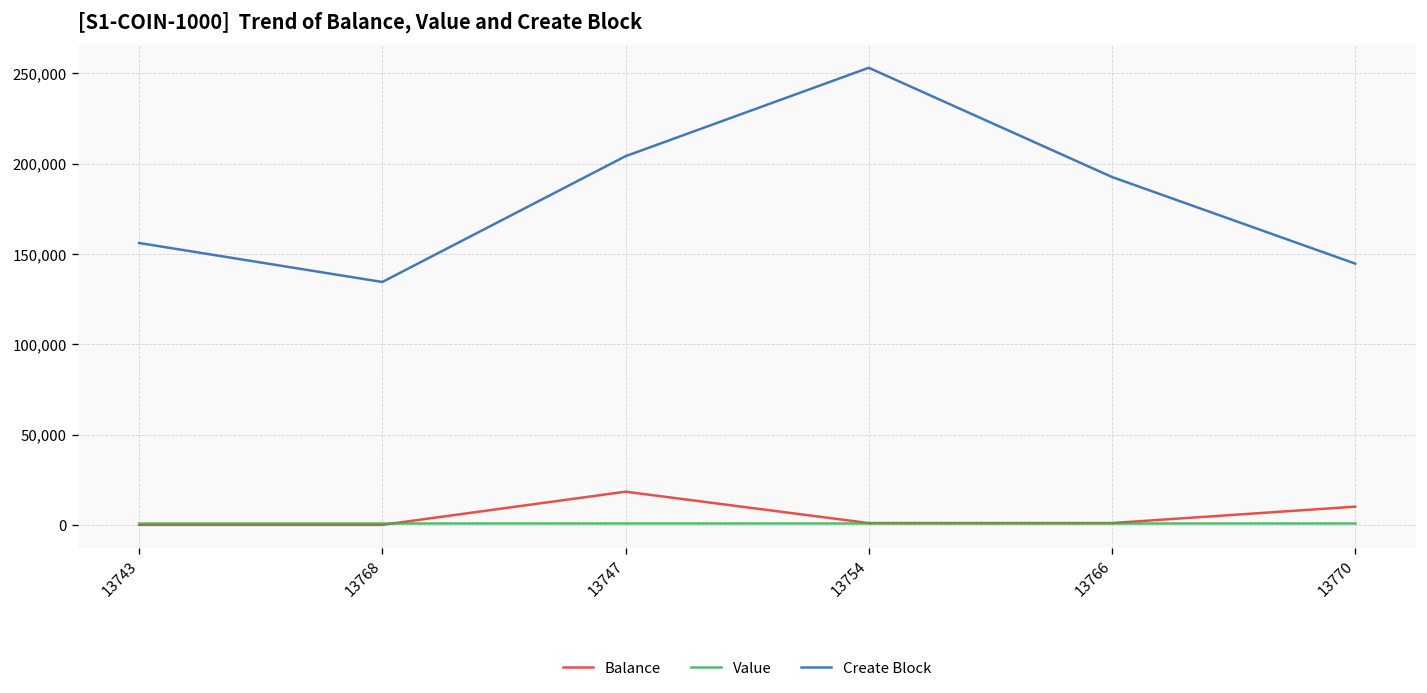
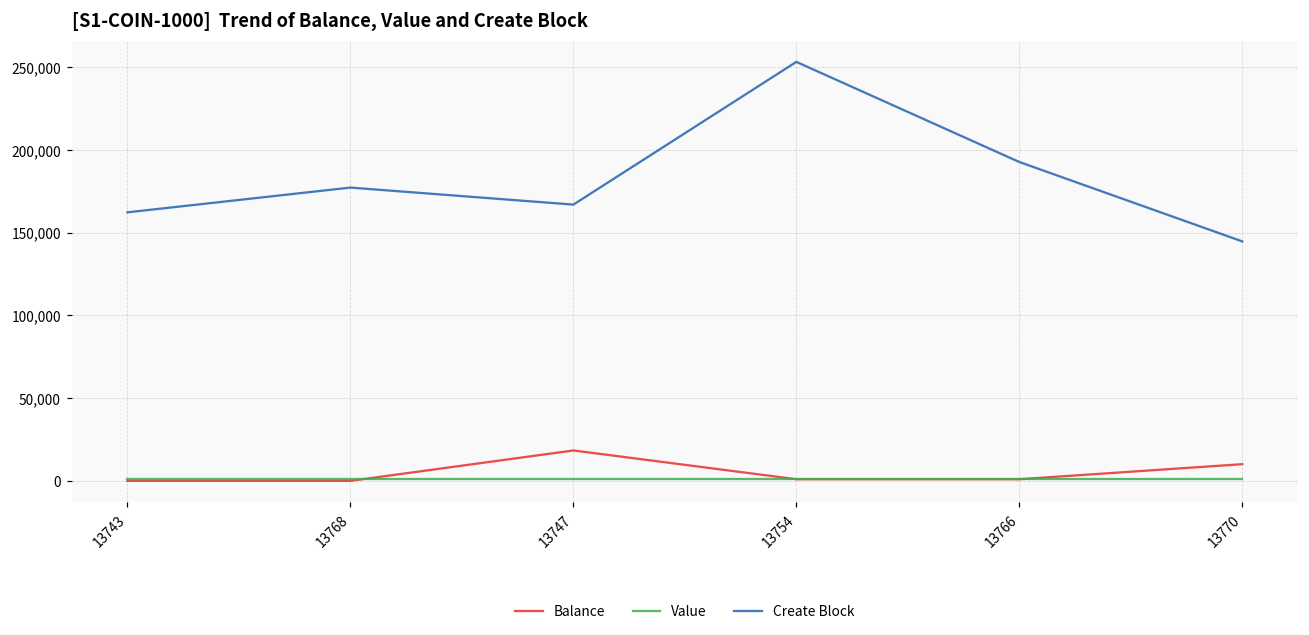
  {
    "Balance": {
      "13747": "18,000",
      "13770": "10,000"
    },
    "Value": {
      "13747": "1,000",
      "13770": "1,000"
    },
    "Create Block": {
-     "13743": "156,000",
-     "13768": "134,000",
-     "13747": "204,000",
+     "13743": "162,000",
+     "13768": "177,000",
+     "13747": "167,000",
      "13754": "253,000",
      "13766": "193,000",
      "13770": "145,000"
    }
  }
